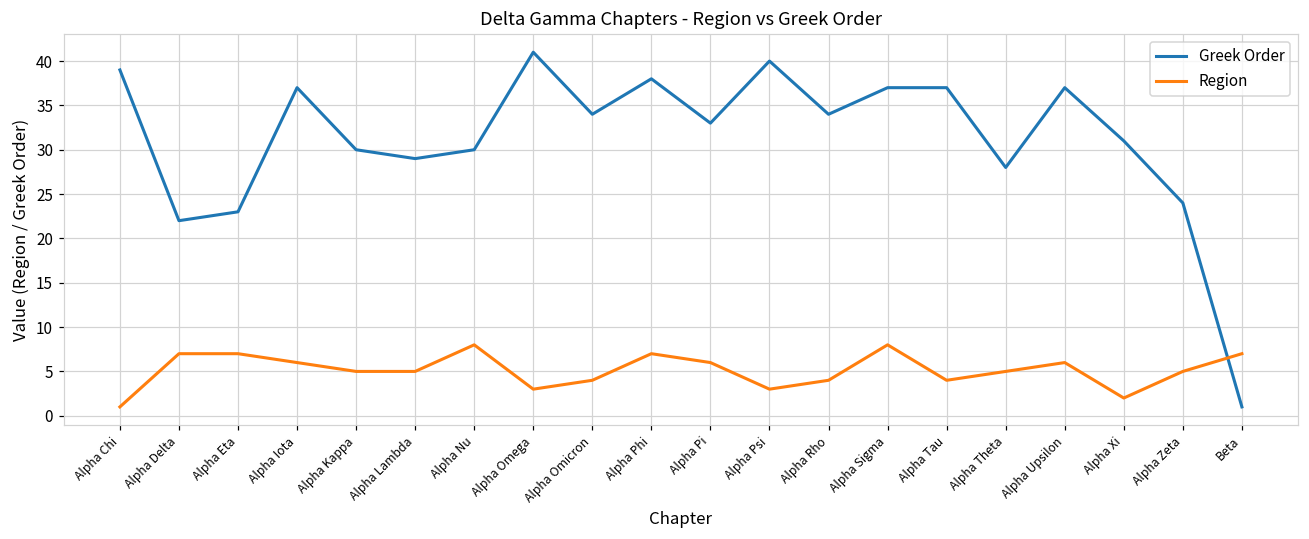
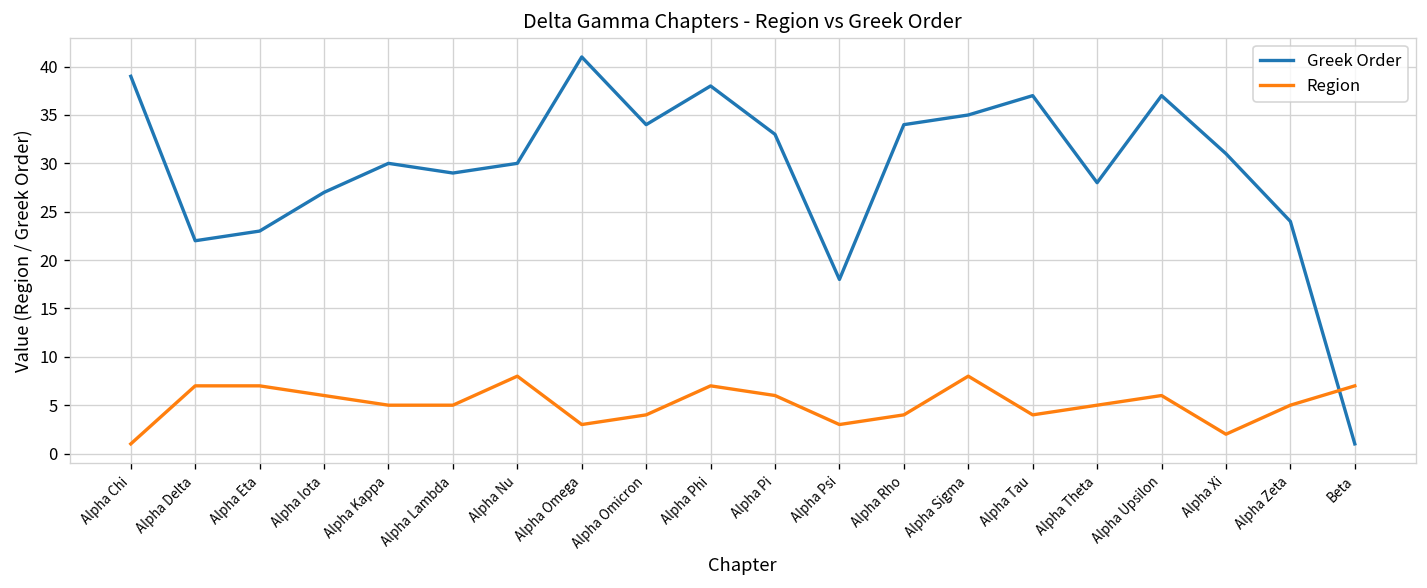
  {
    "Greek Order": {
      "Alpha Chi": 39,
      "Alpha Delta": 22,
      "Alpha Eta": 23,
-     "Alpha Iota": 37,
+     "Alpha Iota": 27,
      "Alpha Kappa": 30,
      "Alpha Lambda": 29,
      "Alpha Nu": 30,
      "Alpha Omega": 41,
      "Alpha Omicron": 34,
      "Alpha Phi": 38,
      "Alpha Pi": 33,
-     "Alpha Psi": 40,
+     "Alpha Psi": 18,
      "Alpha Rho": 34,
-     "Alpha Sigma": 37,
+     "Alpha Sigma": 35,
      "Alpha Tau": 37,
      "Alpha Theta": 28,
      "Alpha Upsilon": 37,
      "Alpha Xi": 31,
      "Alpha Zeta": 24,
      "Beta": 1
    },
    "Region": {
      "Alpha Chi": 1,
      "Alpha Delta": 7,
      "Alpha Eta": 7,
      "Alpha Iota": 6,
      "Alpha Kappa": 5,
      "Alpha Lambda": 5,
      "Alpha Nu": 8,
      "Alpha Omega": 3,
      "Alpha Omicron": 4,
      "Alpha Phi": 7,
      "Alpha Pi": 6,
      "Alpha Psi": 3,
      "Alpha Rho": 4,
      "Alpha Sigma": 8,
      "Alpha Tau": 4,
      "Alpha Theta": 5,
      "Alpha Upsilon": 6,
      "Alpha Xi": 2,
      "Alpha Zeta": 5,
      "Beta": 7
    }
  }
